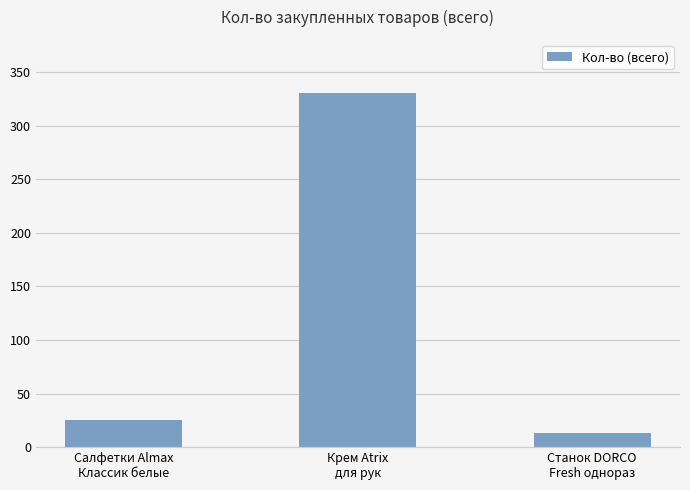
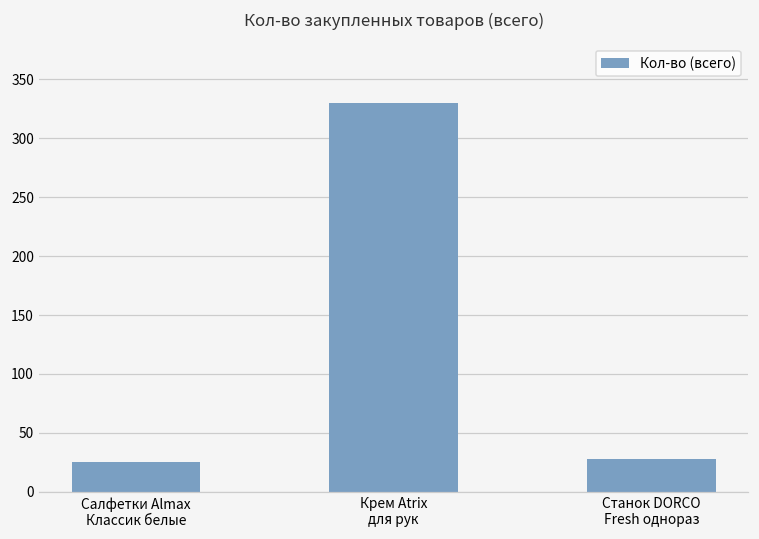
  {
    "Салфетки Almax Классик белые": 25,
    "Крем Atrix для рук": 330,
-   "Станок DORCO Fresh однораз": 13
+   "Станок DORCO Fresh однораз": 28
  }
